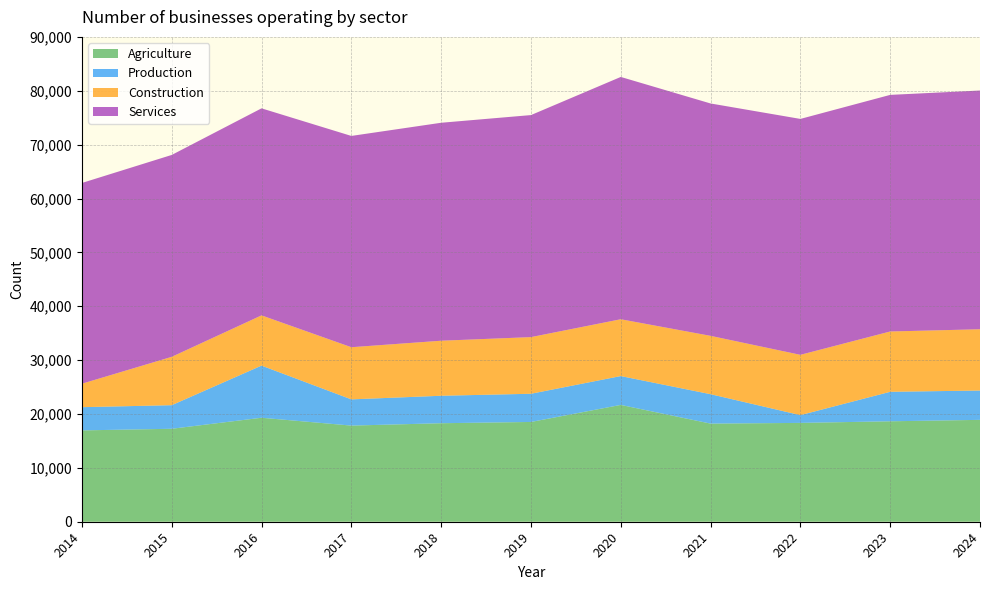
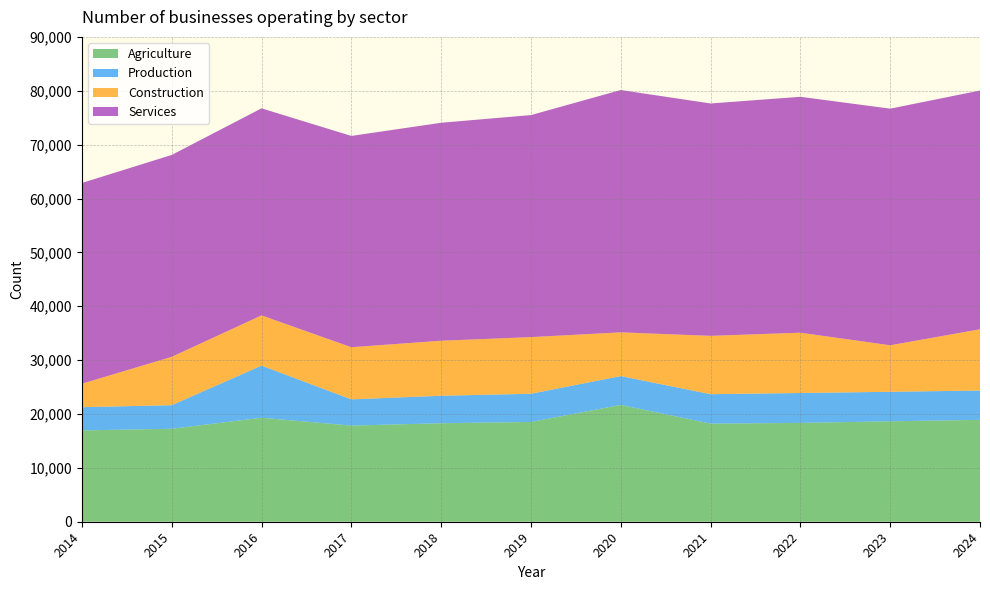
  {
    "Agriculture": {
      "2014": "17,000",
      "2015": "17,000",
      "2016": "19,000",
      "2017": "18,000",
      "2018": "18,000",
      "2019": "19,000",
      "2020": "22,000",
      "2021": "18,000",
      "2022": "18,000",
      "2023": "19,000",
      "2024": "19,000"
    },
    "Production": {
      "2014": "4,000",
      "2015": "4,000",
      "2016": "10,000",
      "2017": "5,000",
      "2018": "5,000",
      "2019": "5,000",
      "2020": "5,000",
      "2021": "5,000",
-     "2022": "1,000",
+     "2022": "6,000",
      "2023": "5,000",
      "2024": "5,000"
    },
    "Construction": {
      "2014": "4,000",
      "2015": "9,000",
      "2016": "9,000",
      "2017": "10,000",
      "2018": "10,000",
      "2019": "11,000",
-     "2020": "11,000",
+     "2020": "8,000",
      "2021": "11,000",
      "2022": "11,000",
-     "2023": "11,000",
+     "2023": "9,000",
      "2024": "11,000"
    },
    "Services": {
      "2014": "37,000",
      "2015": "37,000",
      "2016": "38,000",
      "2017": "39,000",
      "2018": "40,000",
      "2019": "41,000",
      "2020": "45,000",
      "2021": "43,000",
      "2022": "44,000",
      "2023": "44,000",
      "2024": "44,000"
    }
  }
